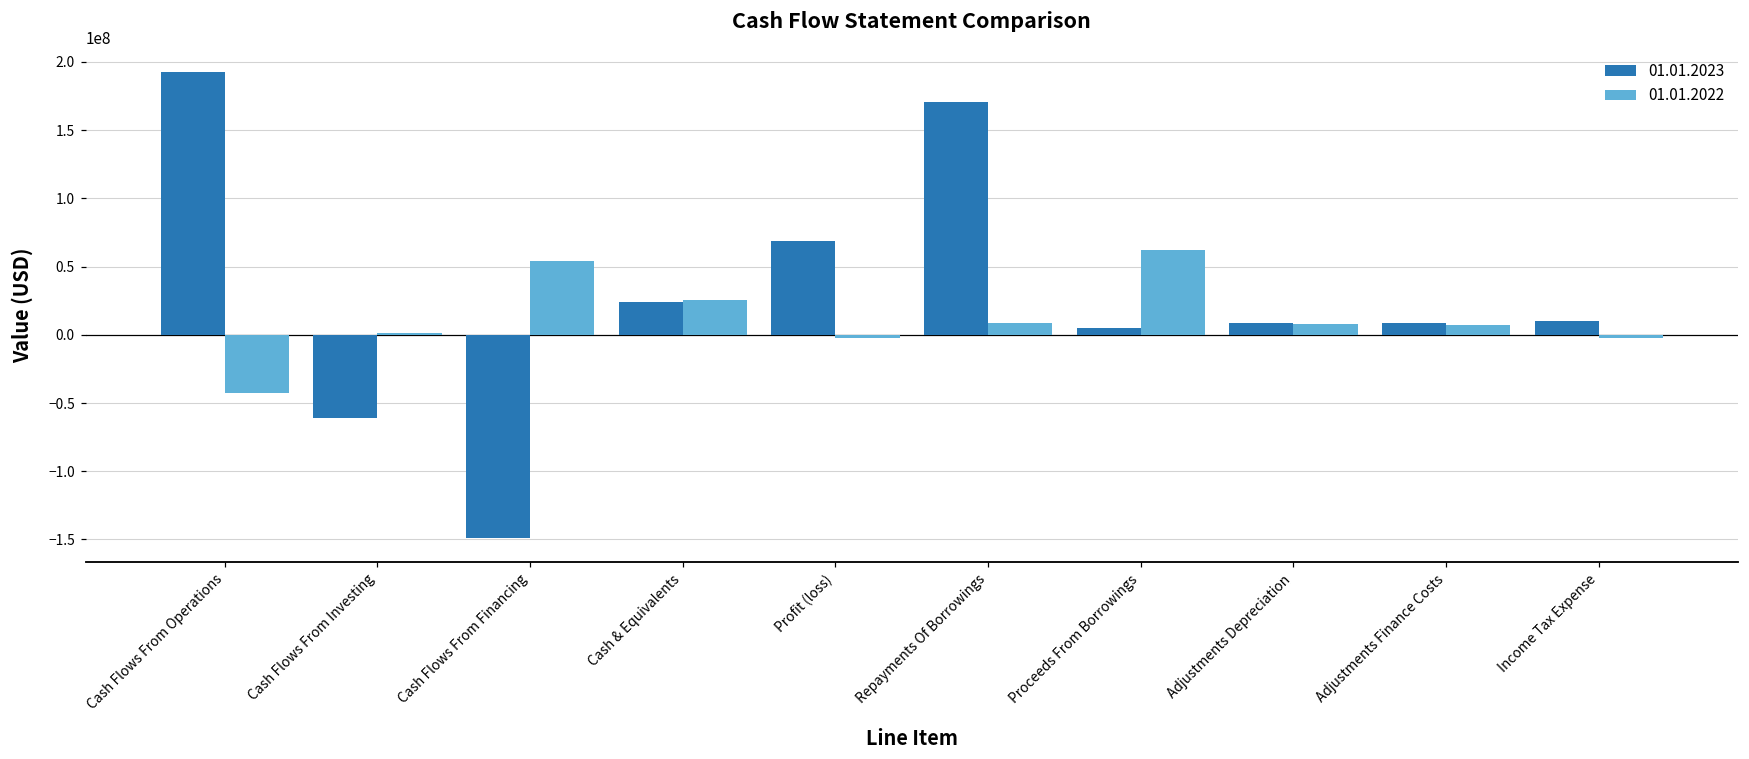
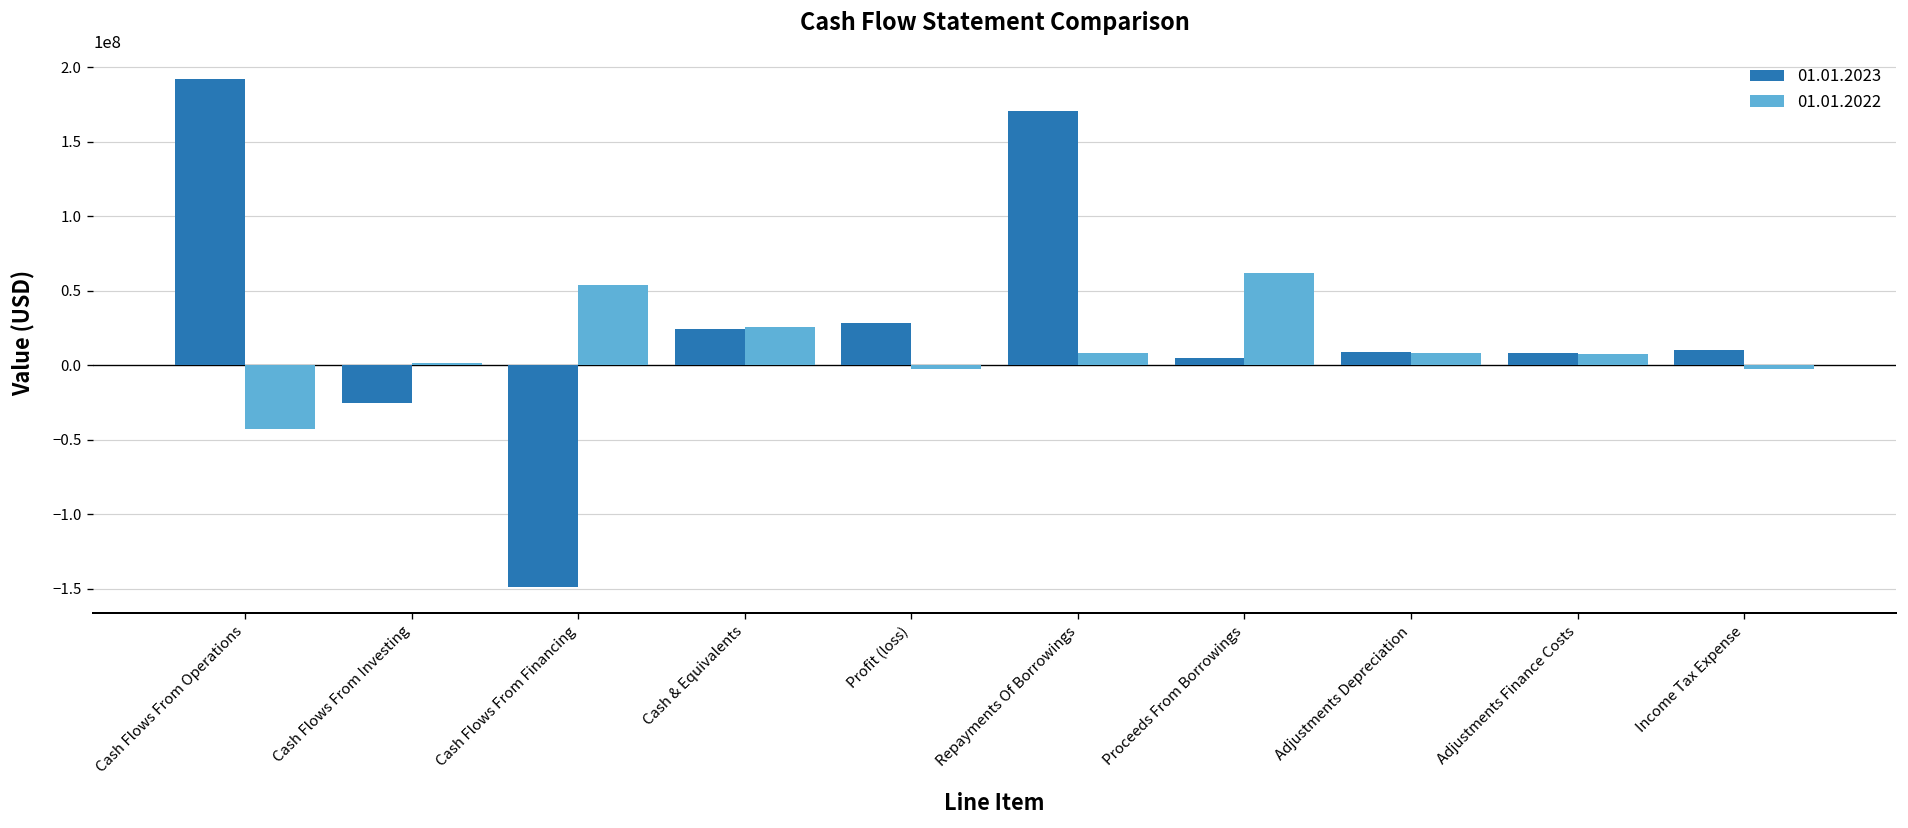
  {
    "01.01.2023": {
      "Cash Flows From Operations": 192000000,
-     "Cash Flows From Investing": -61000000,
+     "Cash Flows From Investing": -25000000,
      "Cash Flows From Financing": -149000000,
      "Cash & Equivalents": 24000000,
-     "Profit (loss)": 69000000,
+     "Profit (loss)": 28000000,
      "Repayments Of Borrowings": 171000000,
      "Proceeds From Borrowings": 5000000,
      "Adjustments Depreciation": 9000000,
      "Adjustments Finance Costs": 8000000,
      "Income Tax Expense": 10000000
    },
    "01.01.2022": {
      "Cash Flows From Operations": -43000000,
      "Cash Flows From Financing": 54000000,
      "Cash & Equivalents": 26000000,
      "Profit (loss)": -2000000,
      "Repayments Of Borrowings": 9000000,
      "Proceeds From Borrowings": 62000000,
      "Adjustments Depreciation": 8000000,
      "Adjustments Finance Costs": 7000000,
      "Income Tax Expense": -2000000
    }
  }
